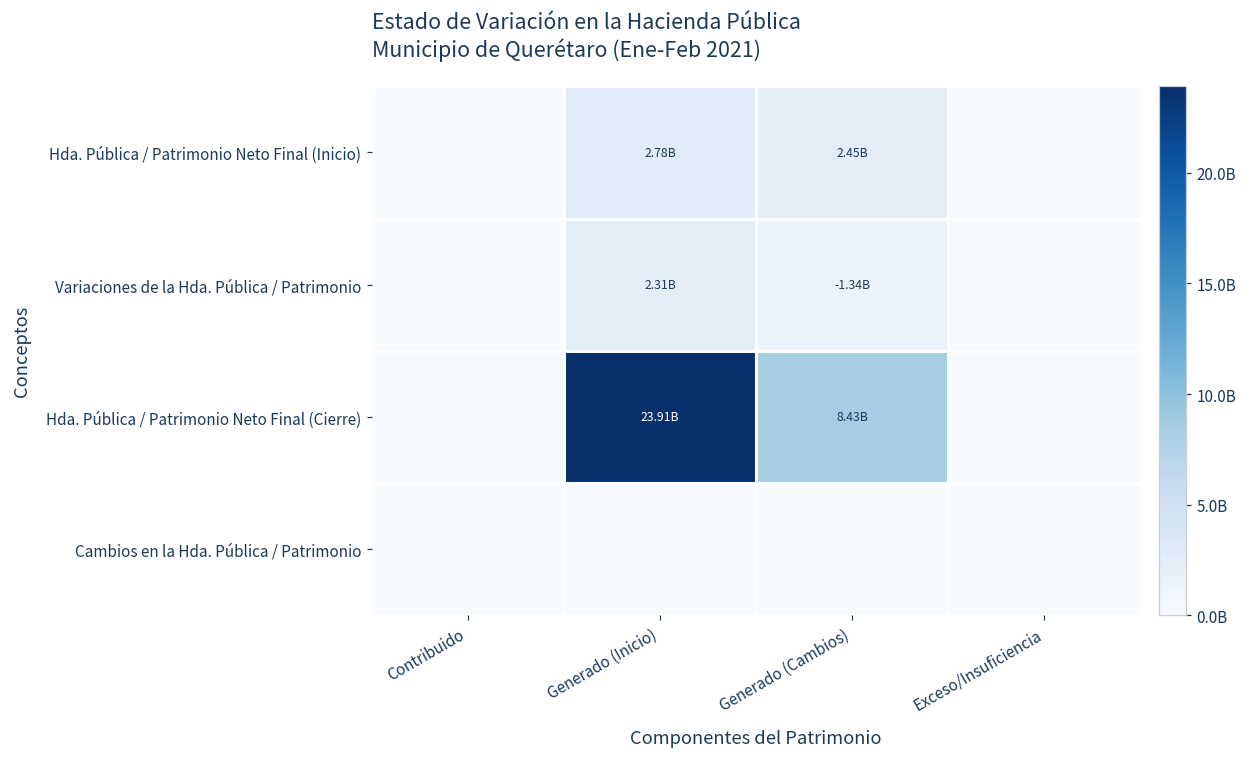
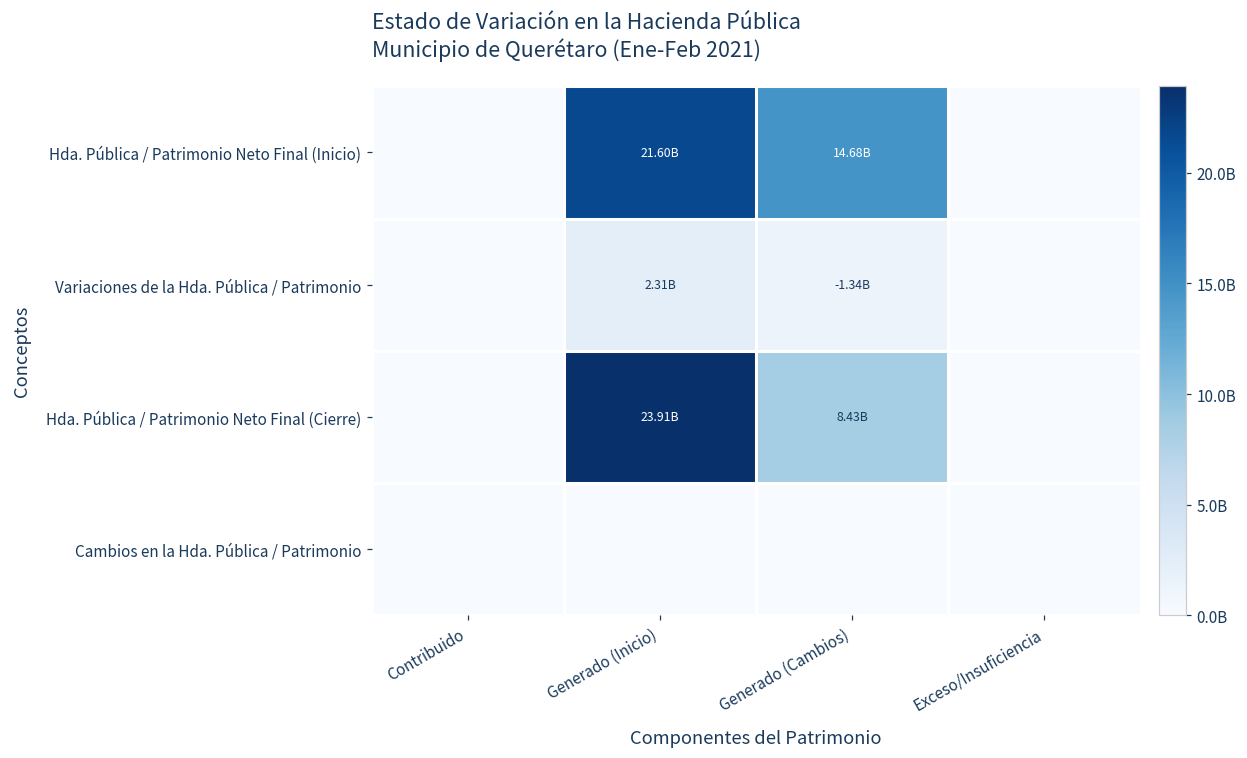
  {
    "Hda. Pública / Patrimonio Neto Final (Inicio)": {
-     "Generado (Inicio)": "2.78B",
-     "Generado (Cambios)": "2.45B"
+     "Generado (Inicio)": "21.60B",
+     "Generado (Cambios)": "14.68B"
    },
    "Variaciones de la Hda. Pública / Patrimonio": {
      "Generado (Inicio)": "2.31B",
      "Generado (Cambios)": "-1.34B"
    },
    "Hda. Pública / Patrimonio Neto Final (Cierre)": {
      "Generado (Inicio)": "23.91B",
      "Generado (Cambios)": "8.43B"
    }
  }
